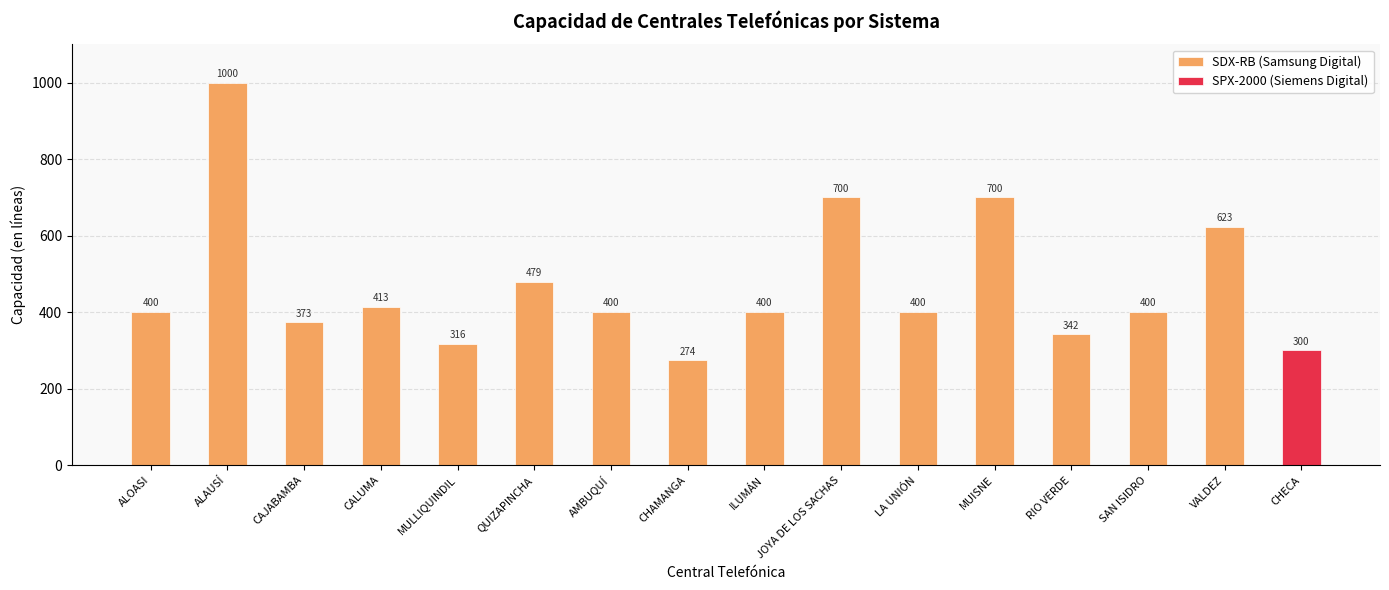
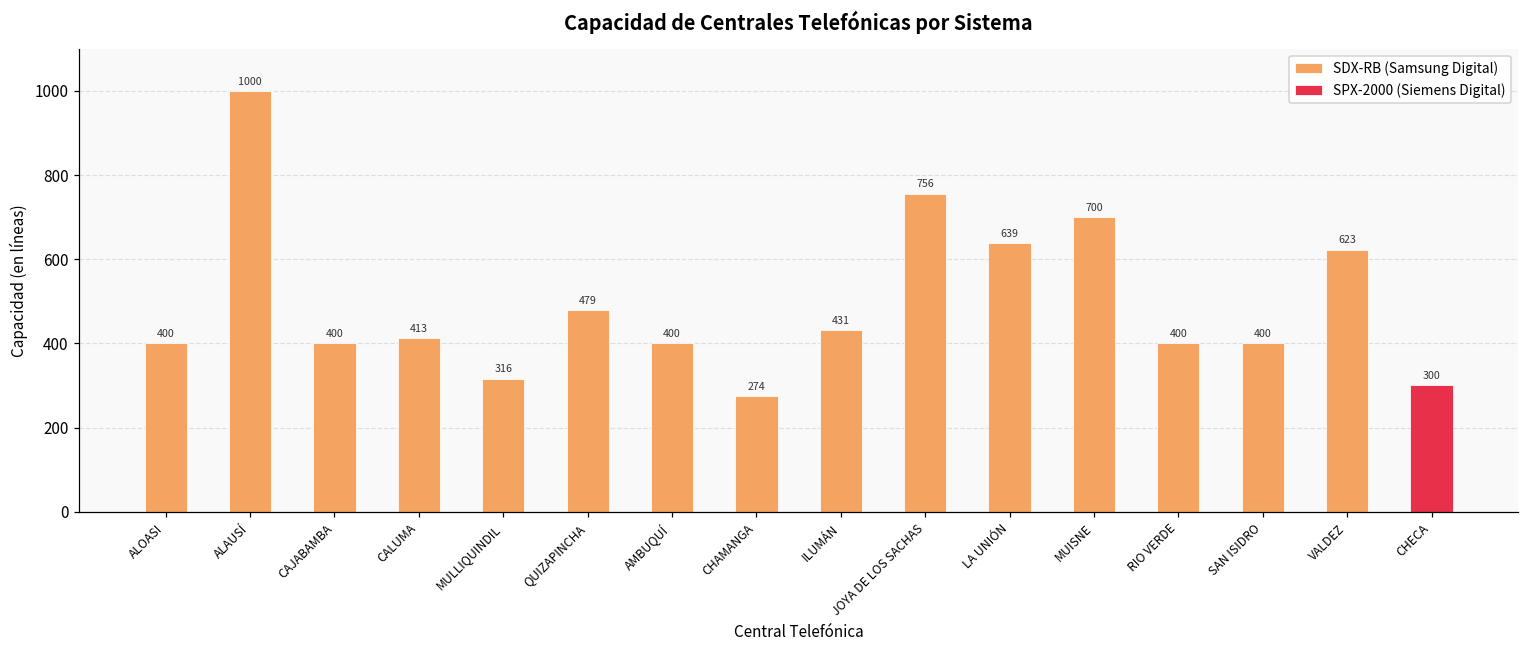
  {
    "SDX-RB (Samsung Digital)": {
      "ALOASI": 400,
      "ALAUSÍ": 1000,
-     "CAJABAMBA": 373,
+     "CAJABAMBA": 400,
      "CALUMA": 413,
      "MULLIQUINDIL": 316,
      "QUIZAPINCHA": 479,
      "AMBUQUÍ": 400,
      "CHAMANGA": 274,
-     "ILUMÁN": 400,
-     "JOYA DE LOS SACHAS": 700,
-     "LA UNIÓN": 400,
+     "ILUMÁN": 431,
+     "JOYA DE LOS SACHAS": 756,
+     "LA UNIÓN": 639,
      "MUISNE": 700,
-     "RIO VERDE": 342,
+     "RIO VERDE": 400,
      "SAN ISIDRO": 400,
      "VALDEZ": 623
    },
    "SPX-2000 (Siemens Digital)": {
      "CHECA": 300
    }
  }
